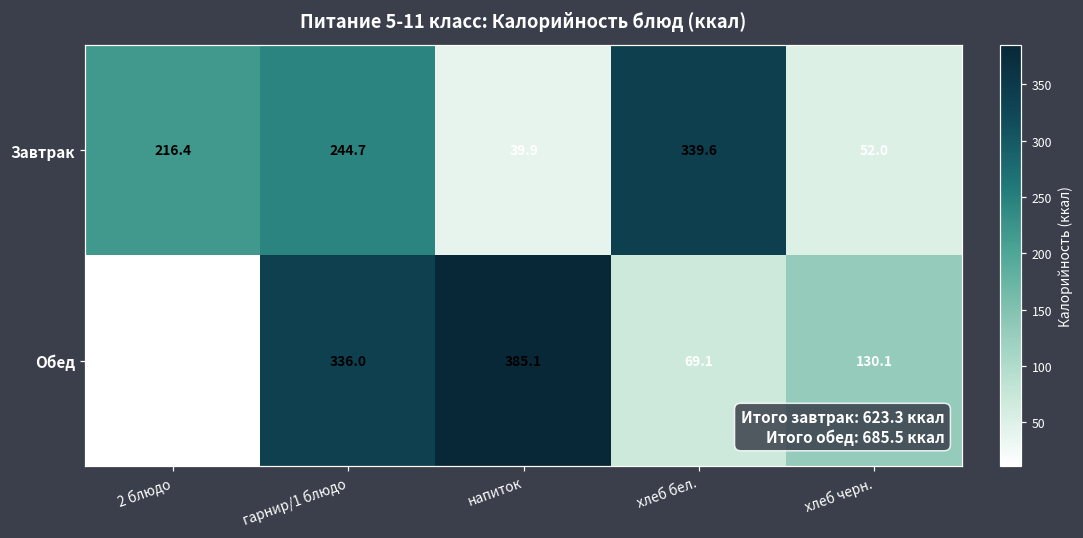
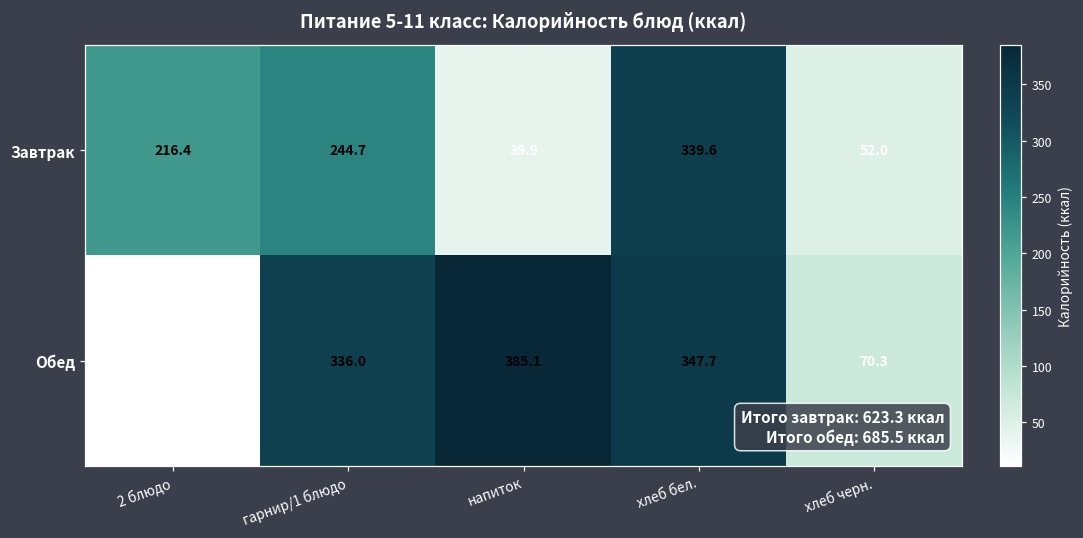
  {
    "Завтрак": {
      "2 блюдо": 216.4,
      "гарнир/1 блюдо": 244.7,
      "хлеб бел.": 339.6
    },
    "Обед": {
      "гарнир/1 блюдо": 336.0,
      "напиток": 385.1,
-     "хлеб бел.": 69.1,
-     "хлеб черн.": 130.1
+     "хлеб бел.": 347.7,
+     "хлеб черн.": 70.3
    }
  }
